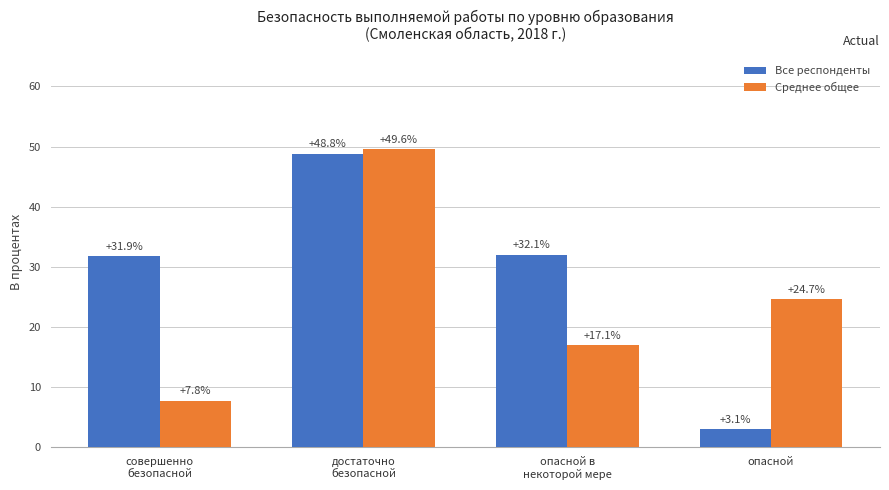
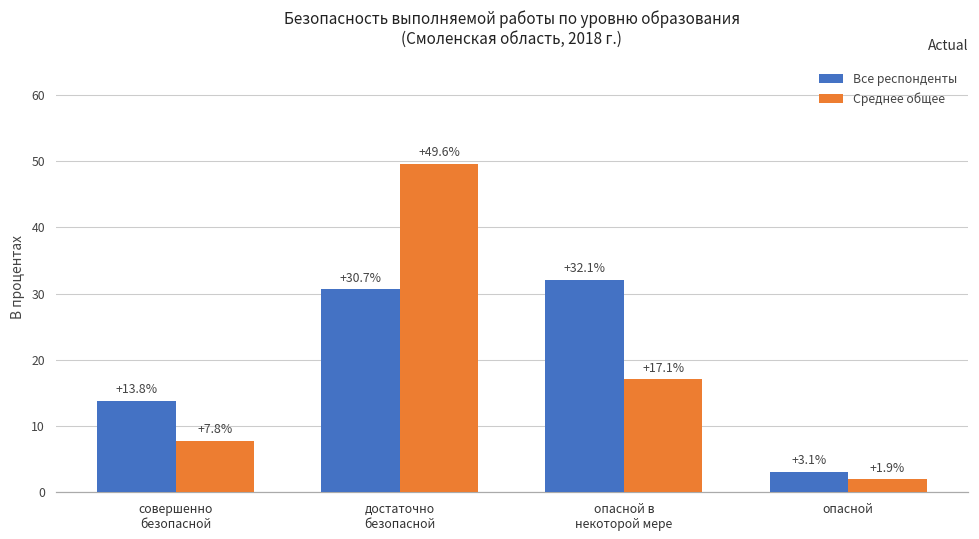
  {
    "Все респонденты": {
-     "совершенно безопасной": "+31.9%",
-     "достаточно безопасной": "+48.8%",
+     "совершенно безопасной": "+13.8%",
+     "достаточно безопасной": "+30.7%",
      "опасной в некоторой мере": "+32.1%",
      "опасной": "+3.1%"
    },
    "Среднее общее": {
      "совершенно безопасной": "+7.8%",
      "достаточно безопасной": "+49.6%",
      "опасной в некоторой мере": "+17.1%",
-     "опасной": "+24.7%"
+     "опасной": "+1.9%"
    }
  }
